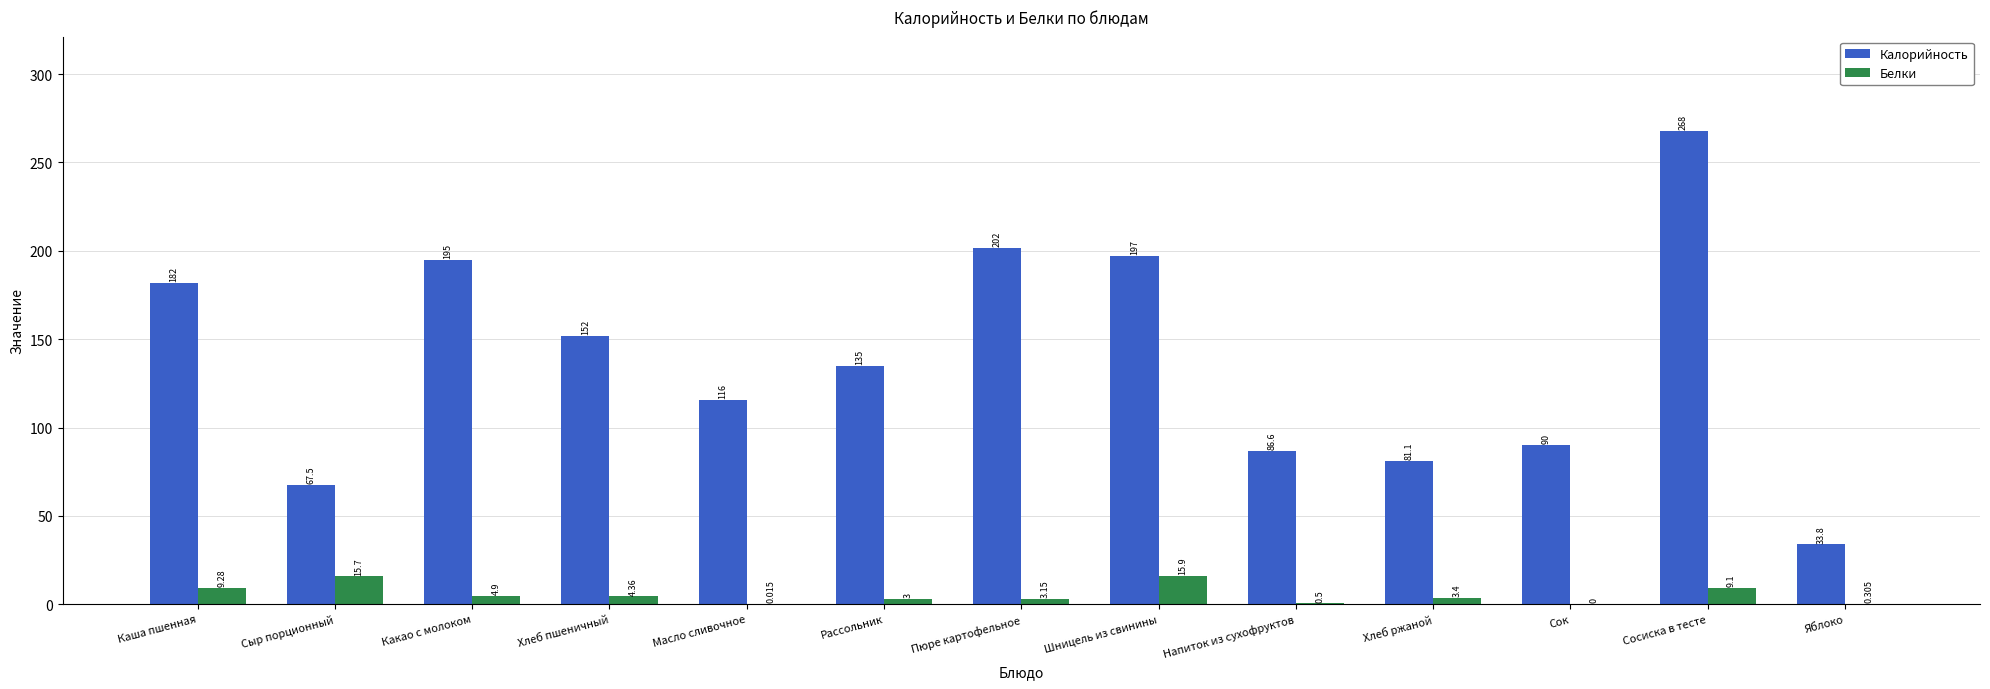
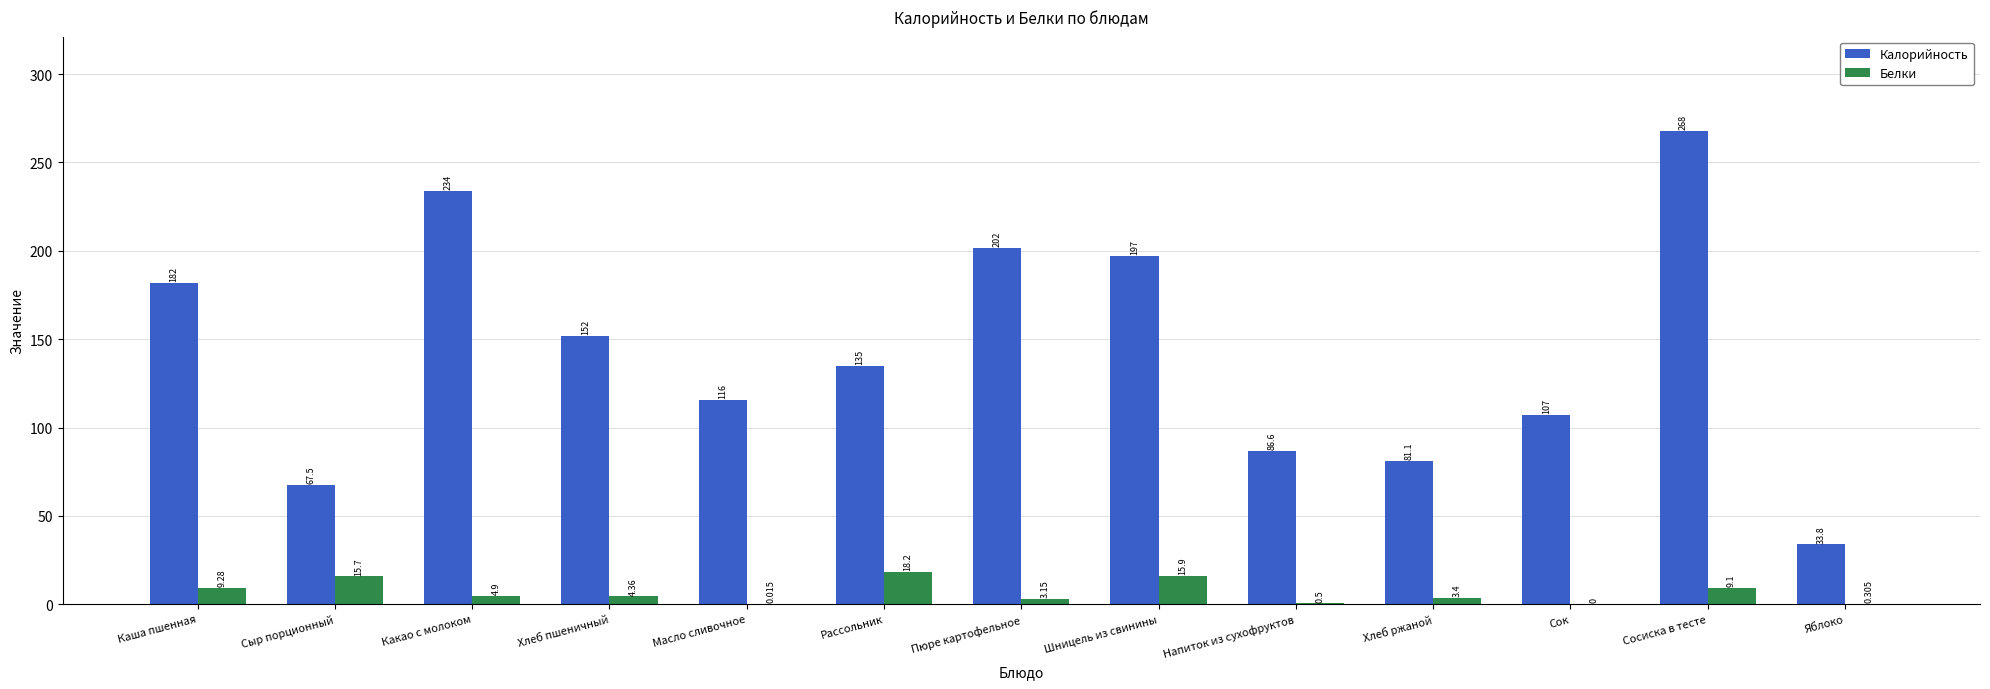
  {
    "Калорийность": {
      "Каша пшенная": 182,
      "Сыр порционный": 67.5,
-     "Какао с молоком": 195,
+     "Какао с молоком": 234,
      "Хлеб пшеничный": 152,
      "Масло сливочное": 116,
      "Рассольник": 135,
      "Пюре картофельное": 202,
      "Шницель из свинины": 197,
      "Напиток из сухофруктов": 86.6,
      "Хлеб ржаной": 81.1,
-     "Сок": 90,
+     "Сок": 107,
      "Сосиска в тесте": 268,
      "Яблоко": 33.8
    },
    "Белки": {
      "Каша пшенная": 9.28,
      "Сыр порционный": 15.7,
      "Какао с молоком": 4.9,
      "Хлеб пшеничный": 4.36,
      "Масло сливочное": 0.015,
-     "Рассольник": 3,
+     "Рассольник": 18.2,
      "Пюре картофельное": 3.15,
      "Шницель из свинины": 15.9,
      "Напиток из сухофруктов": 0.5,
      "Хлеб ржаной": 3.4,
      "Сок": 0,
      "Сосиска в тесте": 9.1,
      "Яблоко": 0.305
    }
  }
